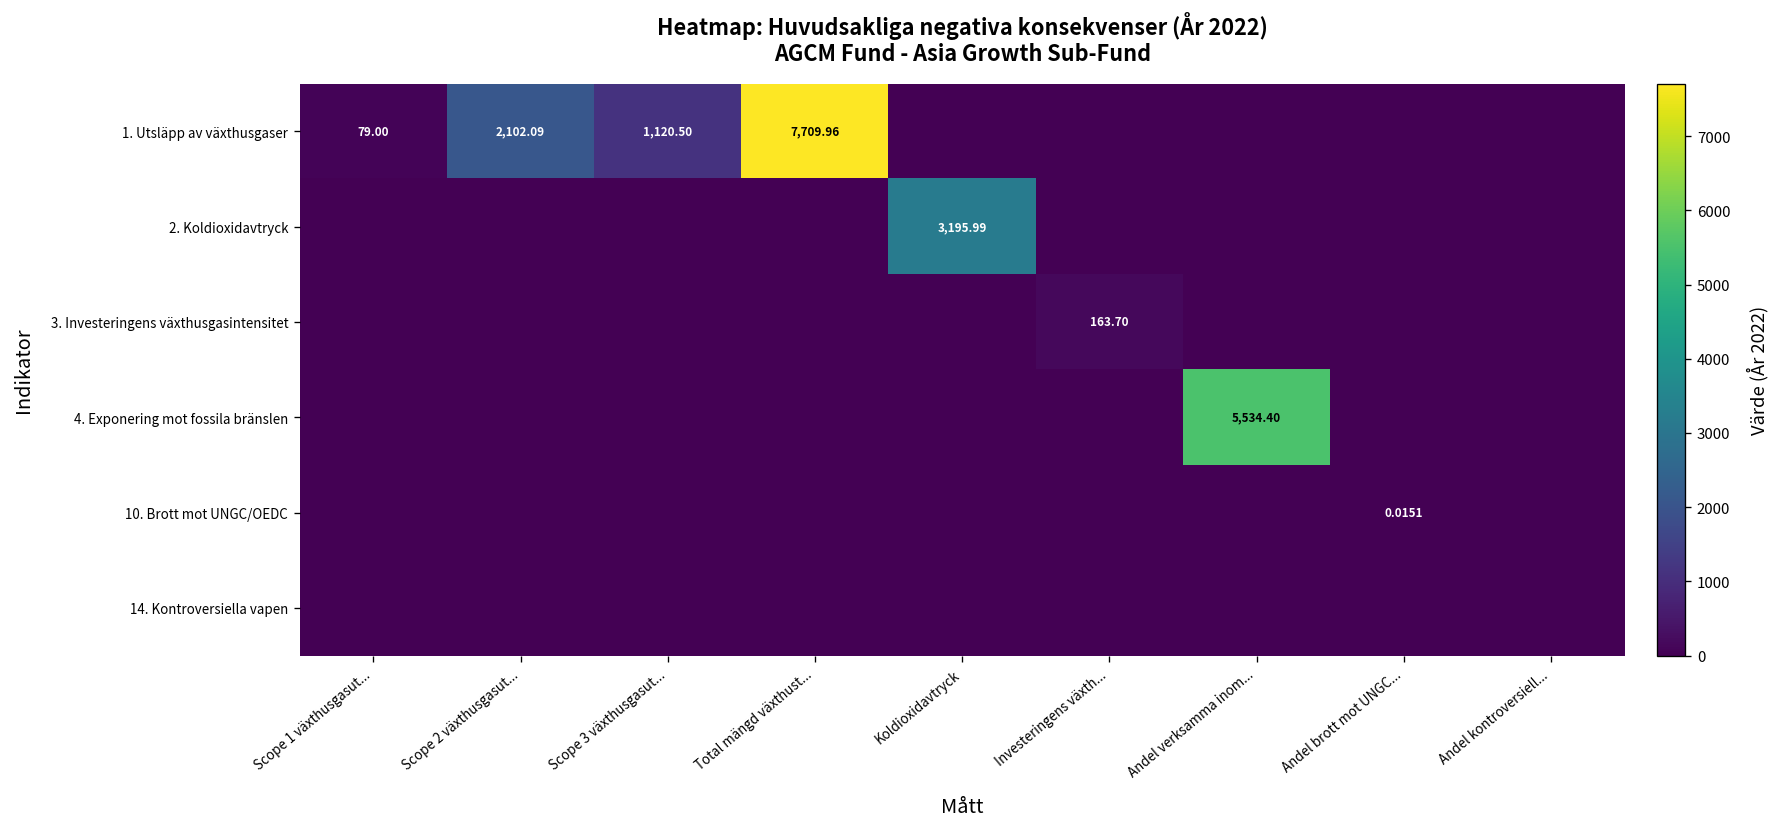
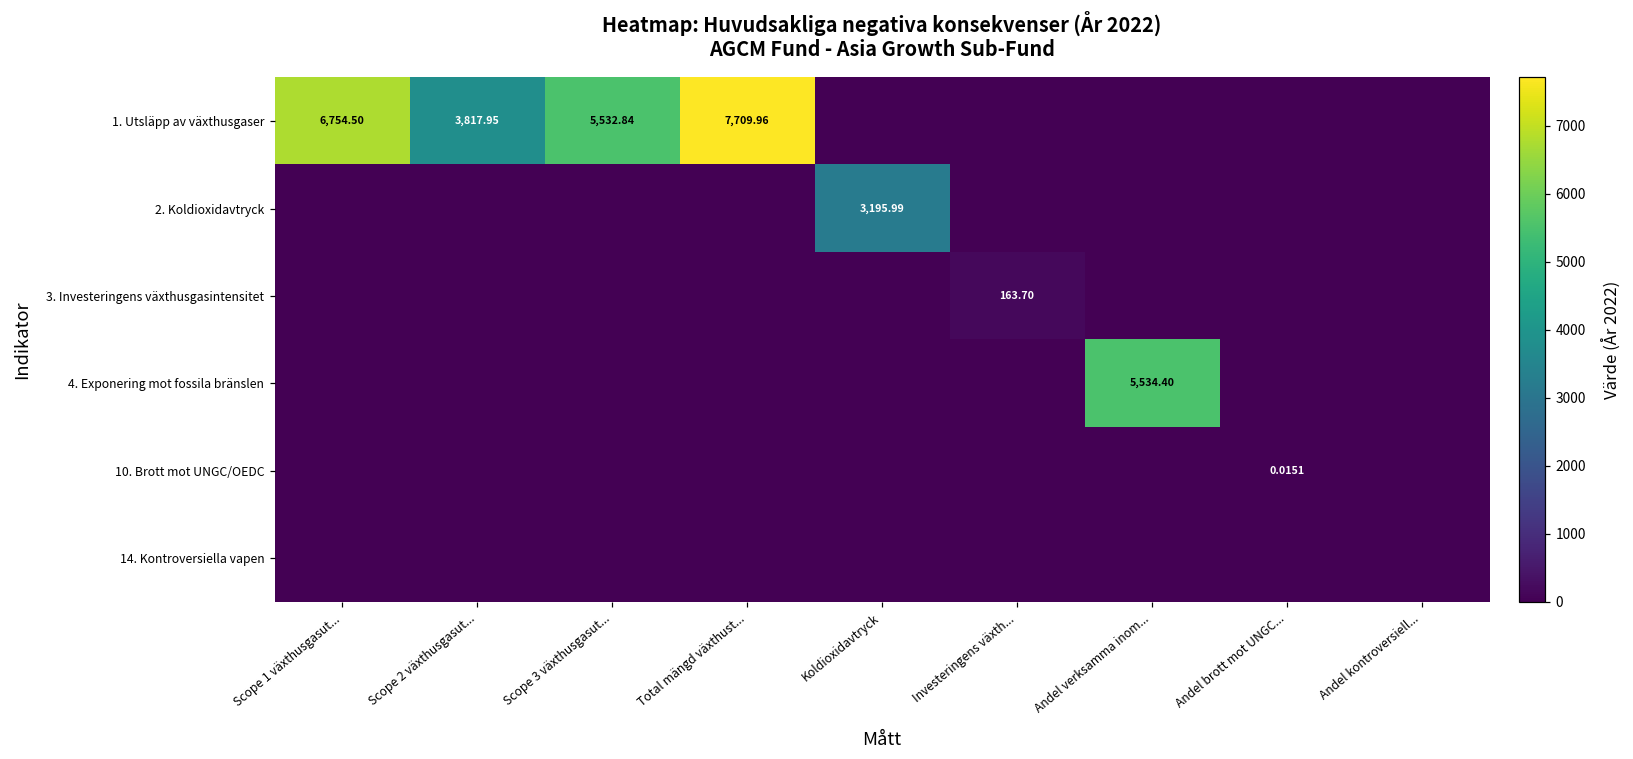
  {
    "1. Utsläpp av växthusgaser": {
-     "Scope 1 växthusgasut...": "79.00",
-     "Scope 2 växthusgasut...": "2,102.09",
-     "Scope 3 växthusgasut...": "1,120.50",
+     "Scope 1 växthusgasut...": "6,754.50",
+     "Scope 2 växthusgasut...": "3,817.95",
+     "Scope 3 växthusgasut...": "5,532.84",
      "Total mängd växthust...": "7,709.96"
    },
    "2. Koldioxidavtryck": {
      "Koldioxidavtryck": "3,195.99"
    },
    "3. Investeringens växthusgasintensitet": {
      "Investeringens växth...": "163.70"
    },
    "4. Exponering mot fossila bränslen": {
      "Andel verksamma inom...": "5,534.40"
    },
    "10. Brott mot UNGC/OEDC": {
      "Andel brott mot UNGC...": "0.0151"
    }
  }
